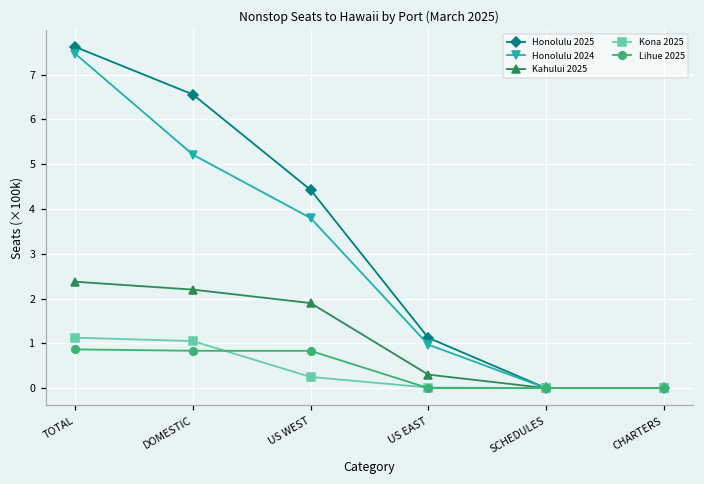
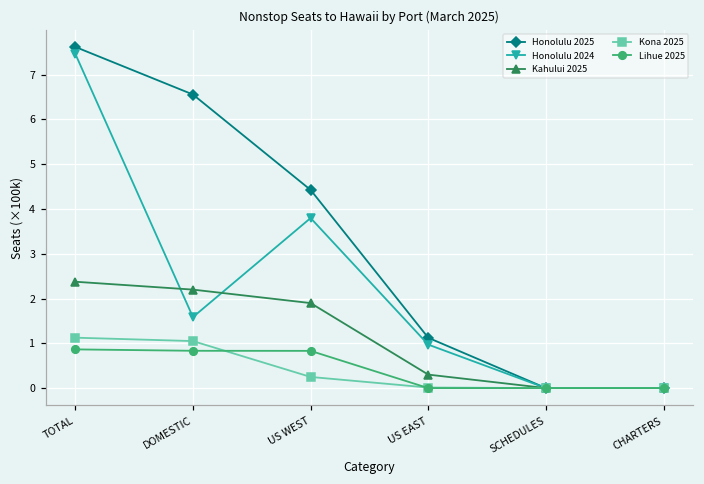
  {
    "Honolulu 2025": {
      "TOTAL": 7.6,
      "DOMESTIC": 6.6,
      "US WEST": 4.4,
      "US EAST": 1.1
    },
    "Honolulu 2024": {
      "TOTAL": 7.5,
-     "DOMESTIC": 5.2,
+     "DOMESTIC": 1.6,
      "US WEST": 3.8,
      "US EAST": 1.0
    },
    "Kona 2025": {
      "TOTAL": 1.1,
      "DOMESTIC": 1.0,
      "US WEST": 0.2
    }
  }
